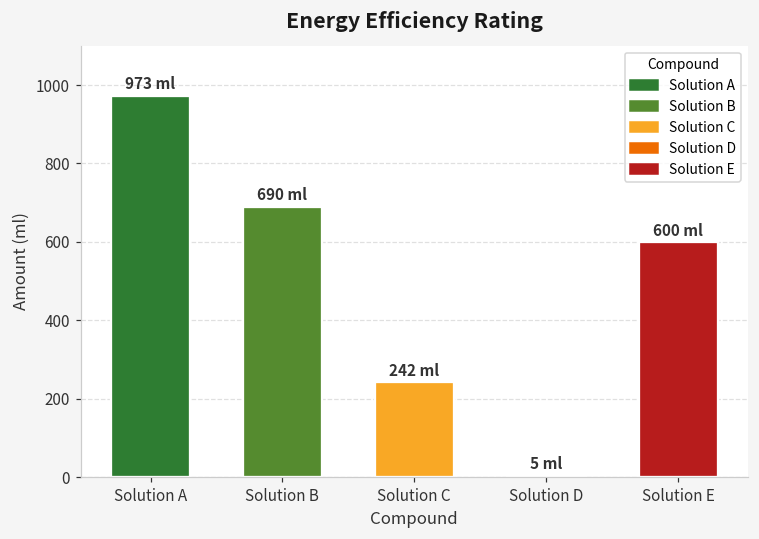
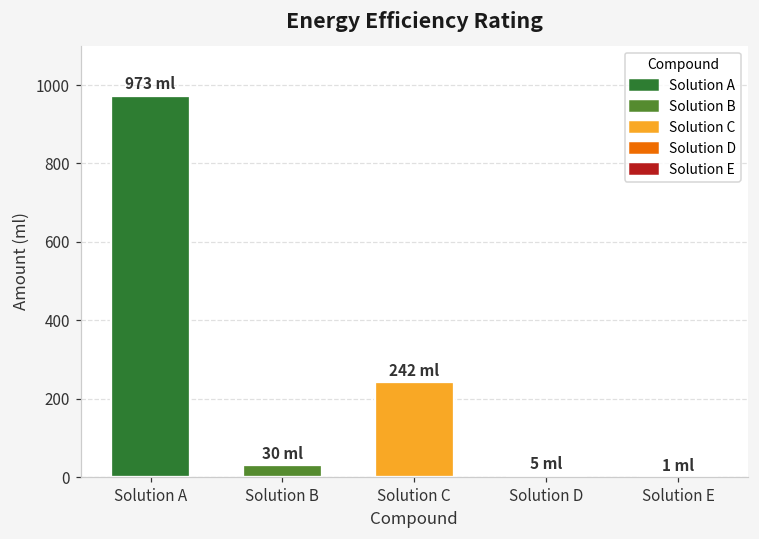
  {
    "Solution A": 973,
-   "Solution B": 690,
+   "Solution B": 30,
    "Solution C": 242,
    "Solution D": 5,
-   "Solution E": 600
+   "Solution E": 1
  }
